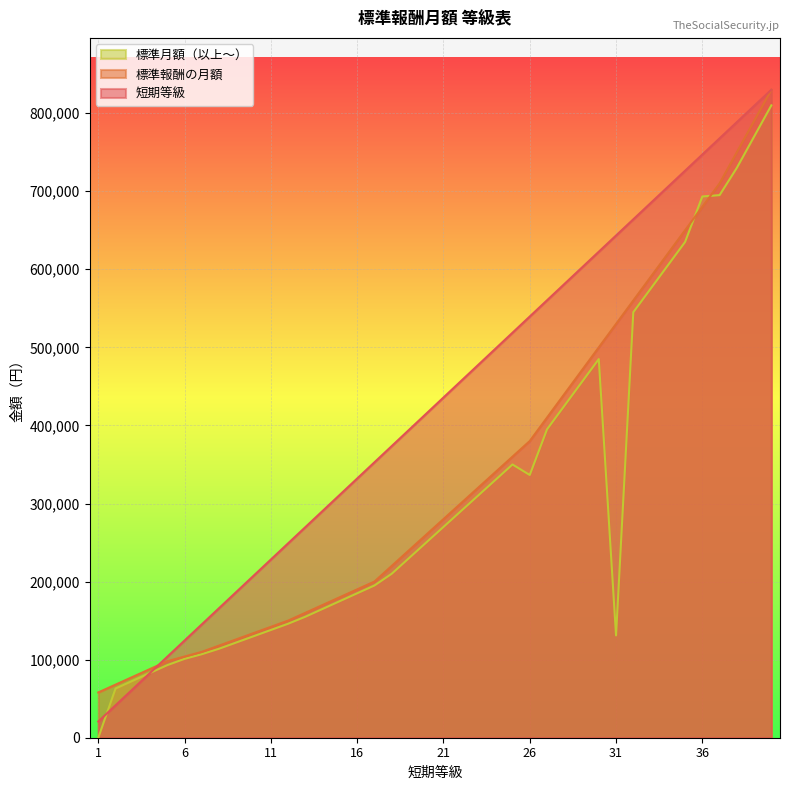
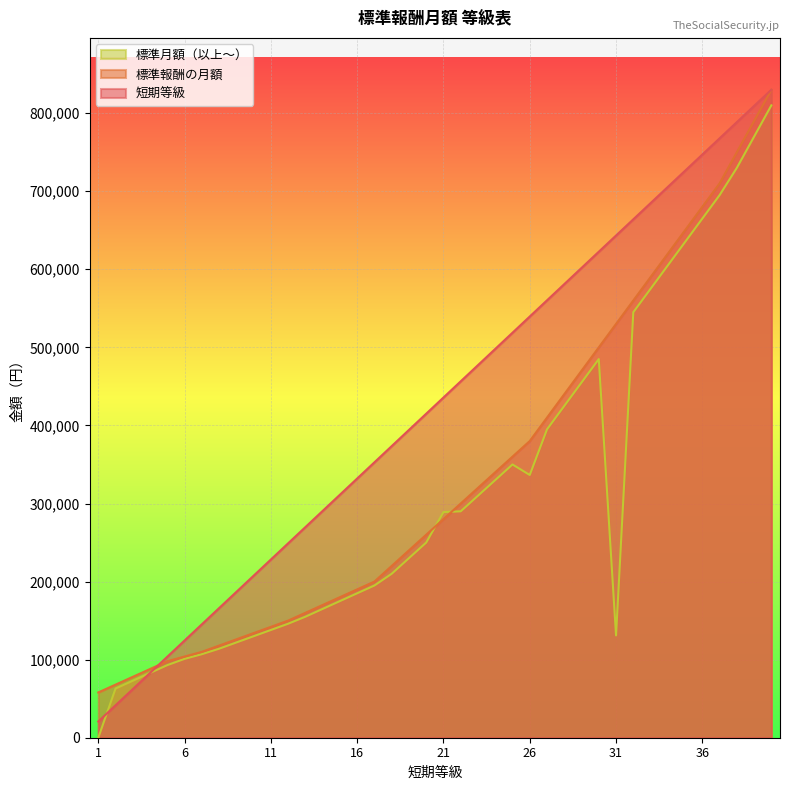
  {
    "標準月額（以上～）": {
      "1": "0",
      "11": "140,000",
      "16": "190,000",
-     "21": "270,000",
+     "21": "290,000",
      "26": "340,000",
      "31": "130,000",
-     "36": "690,000"
+     "36": "670,000"
    }
  }
